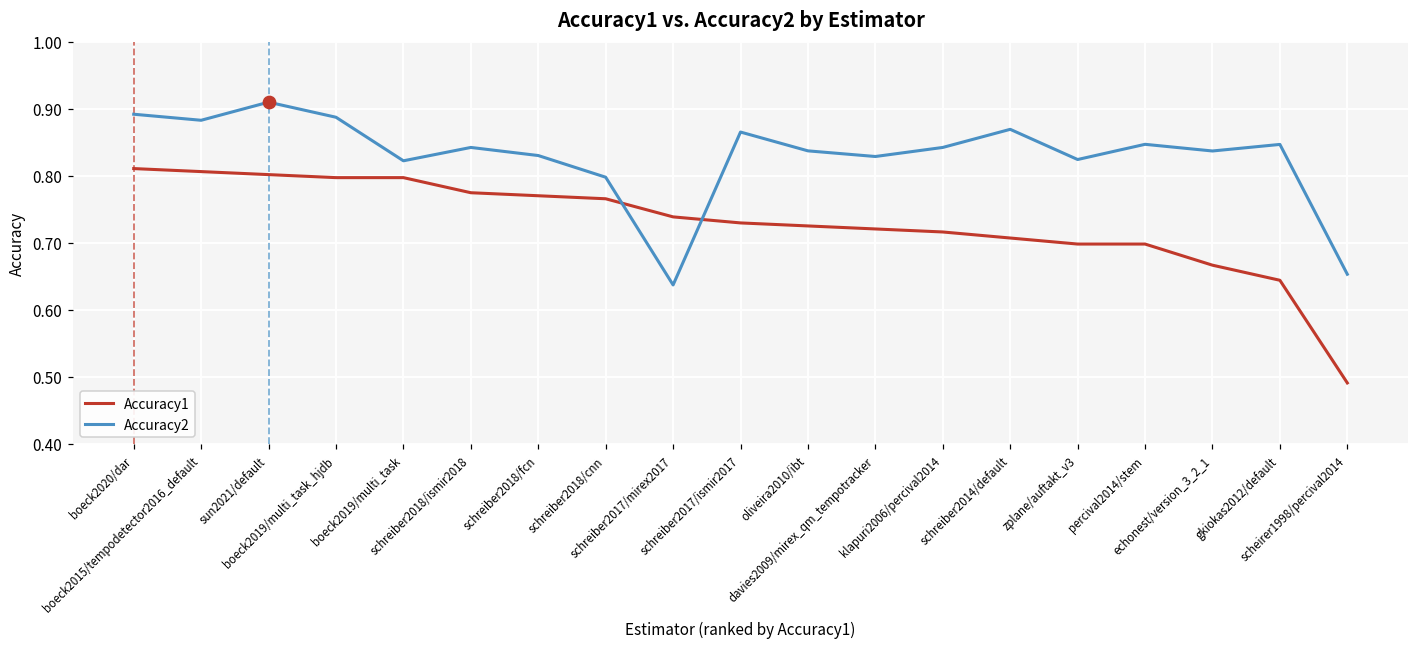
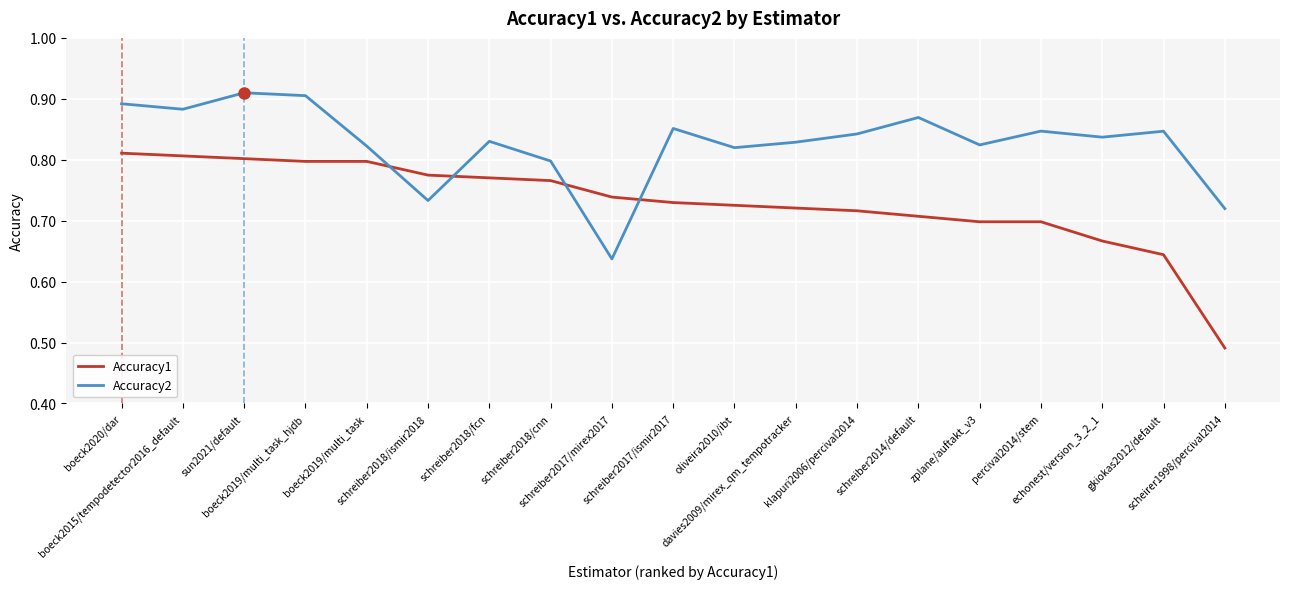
  {
    "Accuracy2": {
      "boeck2020/dar": 0.89,
      "boeck2015/tempodetector2016_default": 0.88,
-     "boeck2019/multi_task_hjdb": 0.89,
+     "boeck2019/multi_task_hjdb": 0.91,
      "boeck2019/multi_task": 0.82,
-     "schreiber2018/ismir2018": 0.84,
+     "schreiber2018/ismir2018": 0.73,
      "schreiber2018/fcn": 0.83,
      "schreiber2018/cnn": 0.80,
      "schreiber2017/mirex2017": 0.64,
-     "schreiber2017/ismir2017": 0.87,
-     "oliveira2010/ibt": 0.84,
+     "schreiber2017/ismir2017": 0.85,
+     "oliveira2010/ibt": 0.82,
      "davies2009/mirex_qm_tempotracker": 0.83,
      "klapuri2006/percival2014": 0.84,
      "schreiber2014/default": 0.87,
      "zplane/auftakt_v3": 0.82,
      "percival2014/stem": 0.85,
      "echonest/version_3_2_1": 0.84,
      "gkiokas2012/default": 0.85,
-     "scheirer1998/percival2014": 0.65
+     "scheirer1998/percival2014": 0.72
    }
  }
